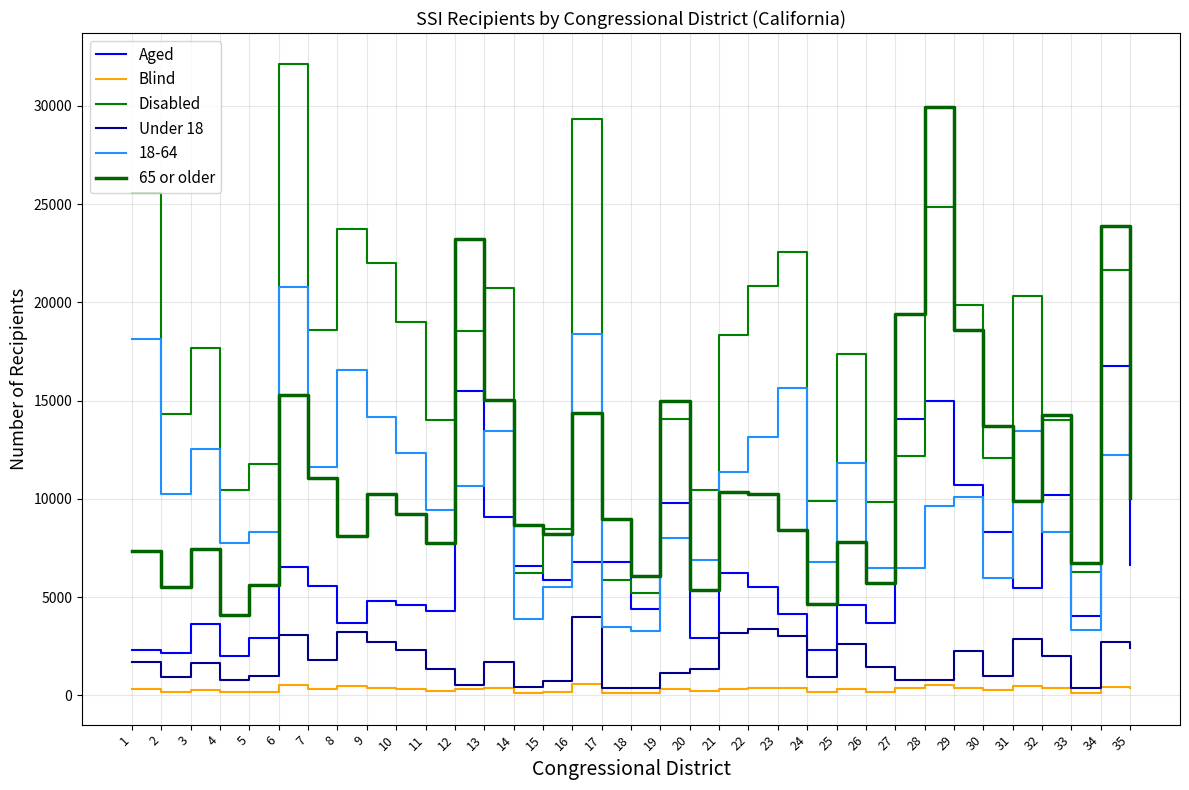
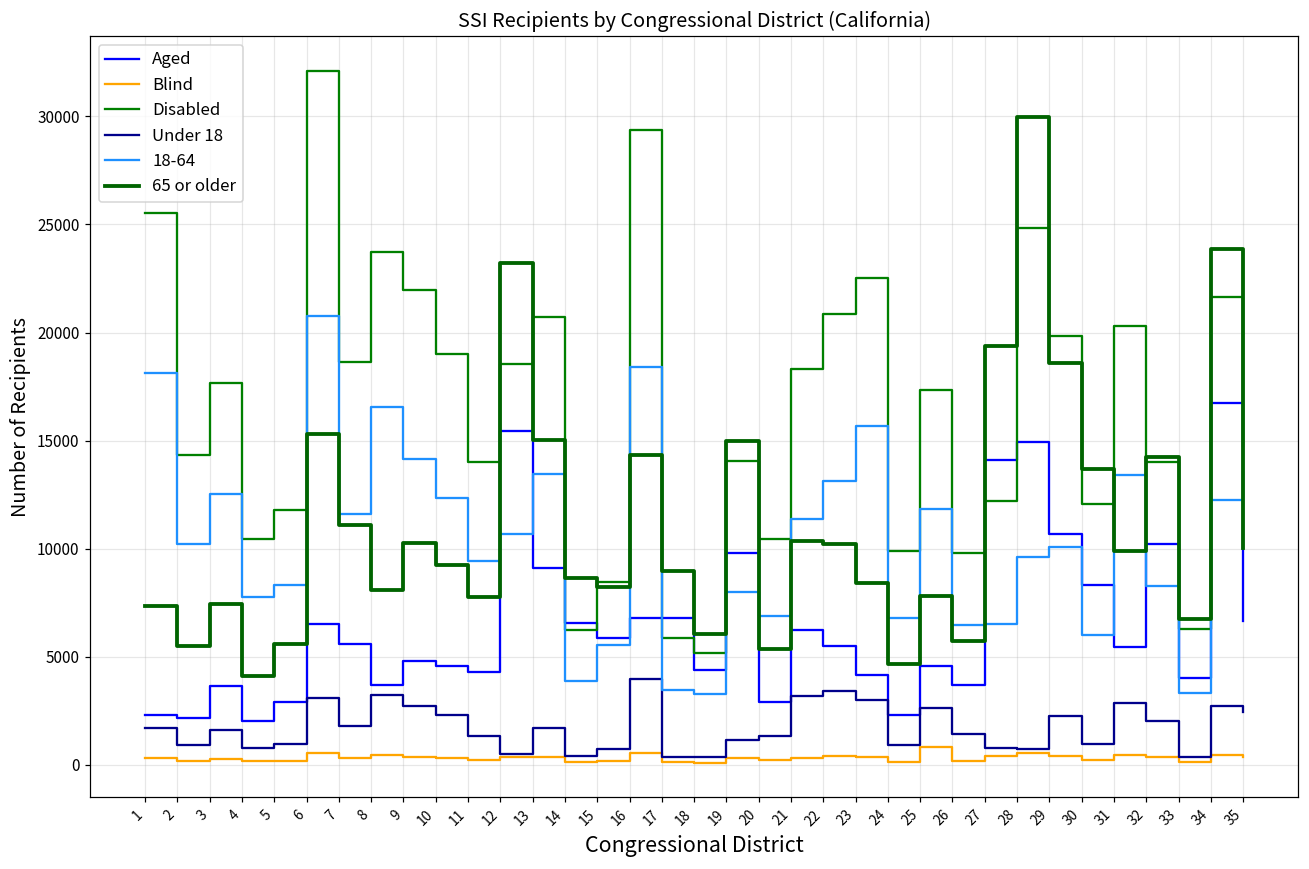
  {
    "Aged": {
      "1": 2300,
      "2": 2200,
      "3": 3600,
      "4": 2000,
      "5": 2900,
      "6": 6500,
      "7": 5600,
      "8": 3700,
      "9": 4800,
      "10": 4600,
      "11": 4300,
      "12": 15500,
      "13": 9100,
      "14": 6600,
      "15": 5900,
      "16": 6800,
      "17": 6800,
      "18": 4400,
      "19": 9800,
      "20": 2900,
      "21": 6200,
      "22": 5500,
      "23": 4200,
      "24": 2300,
      "25": 4600,
      "26": 3700,
      "27": 14100,
      "28": 15000,
      "29": 10700,
      "30": 8300,
      "31": 5500,
      "32": 10200,
      "33": 4000,
      "34": 16700,
      "35": 6700
    },
    "Blind": {
      "1": 300,
      "2": 200,
      "3": 300,
      "4": 200,
      "5": 200,
      "6": 500,
      "7": 300,
      "8": 500,
      "9": 400,
      "10": 300,
      "11": 200,
      "12": 300,
      "13": 400,
      "14": 100,
      "15": 200,
      "16": 600,
      "17": 100,
      "18": 100,
      "19": 300,
      "20": 200,
      "21": 300,
      "22": 400,
      "23": 400,
      "24": 200,
-     "25": 300,
+     "25": 800,
      "26": 200,
      "27": 400,
      "28": 500,
      "29": 400,
      "30": 300,
      "31": 500,
      "32": 400,
      "33": 100,
      "34": 500,
      "35": 400
    },
    "Under 18": {
      "1": 1700,
      "2": 900,
      "3": 1600,
      "4": 800,
      "5": 1000,
      "6": 3100,
      "7": 1800,
      "8": 3200,
      "9": 2700,
      "10": 2300,
      "11": 1400,
      "12": 500,
      "13": 1700,
      "14": 400,
      "15": 700,
      "16": 4000,
      "17": 400,
      "18": 400,
      "19": 1200,
      "20": 1300,
      "21": 3200,
      "22": 3400,
      "23": 3000,
      "24": 900,
      "25": 2600,
      "26": 1400,
      "27": 800,
      "28": 800,
      "29": 2300,
      "30": 1000,
      "31": 2900,
      "32": 2000,
      "33": 400,
      "34": 2700,
      "35": 2400
    },
    "18-64": {
      "1": 18100,
      "2": 10200,
      "3": 12500,
      "4": 7700,
      "5": 8300,
      "6": 20800,
      "7": 11600,
      "8": 16500,
      "9": 14200,
      "10": 12300,
      "11": 9400,
      "12": 10700,
      "13": 13400,
      "14": 3900,
      "15": 5500,
      "16": 18400,
      "17": 3500,
      "18": 3300,
      "19": 8000,
      "20": 6900,
      "21": 11400,
      "22": 13100,
      "23": 15700,
      "24": 6800,
      "25": 11800,
      "26": 6500,
      "27": 6500,
      "28": 9600,
      "29": 10100,
      "30": 6000,
      "31": 13400,
      "32": 8300,
      "33": 3300,
      "34": 12200,
      "35": 13600
    }
  }
